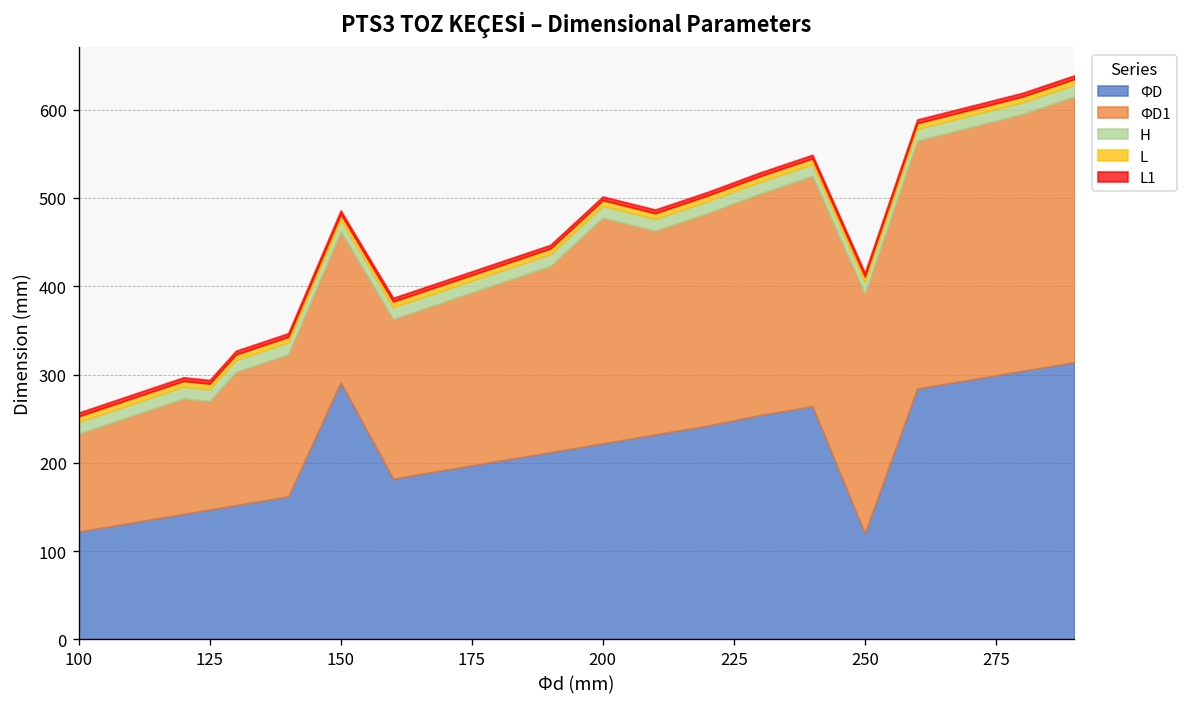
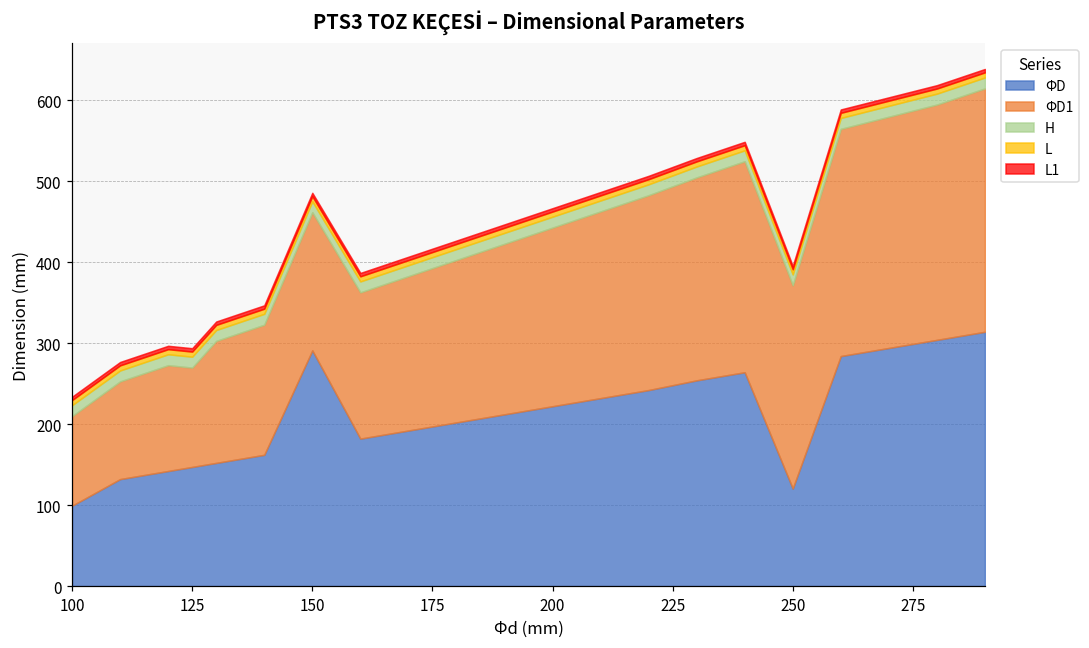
  {
    "ΦD": {
-     "100": 120,
+     "100": 100,
      "125": 150,
      "150": 290,
      "200": 220,
      "250": 120
    },
    "ΦD1": {
      "100": 110,
      "125": 120,
      "150": 170,
-     "200": 260,
-     "250": 270
+     "200": 220,
+     "250": 250
    },
    "H": {
      "100": 10,
      "125": 10,
      "150": 10,
      "200": 10,
      "250": 10
    },
    "L": {
      "100": 10,
      "125": 10,
      "150": 10,
      "200": 10,
      "250": 10
    },
    "L1": {
      "100": 0,
      "125": 0,
      "150": 0,
      "200": 0,
      "250": 0
    }
  }
